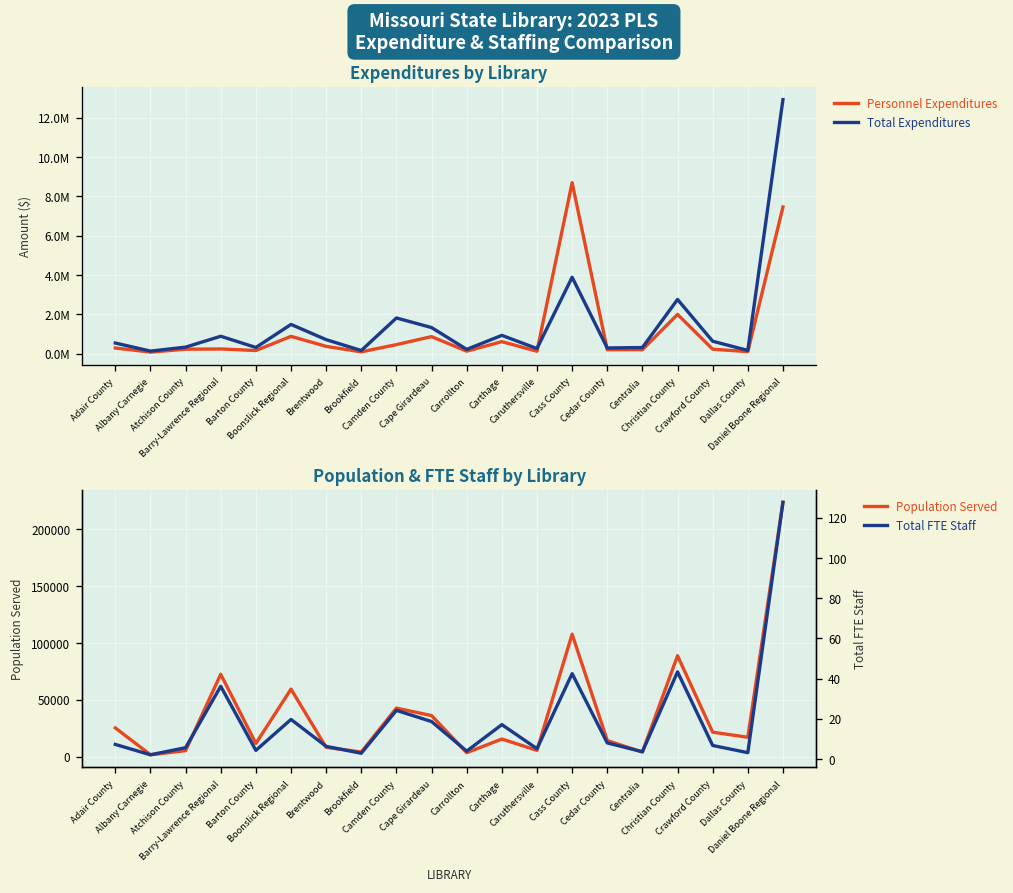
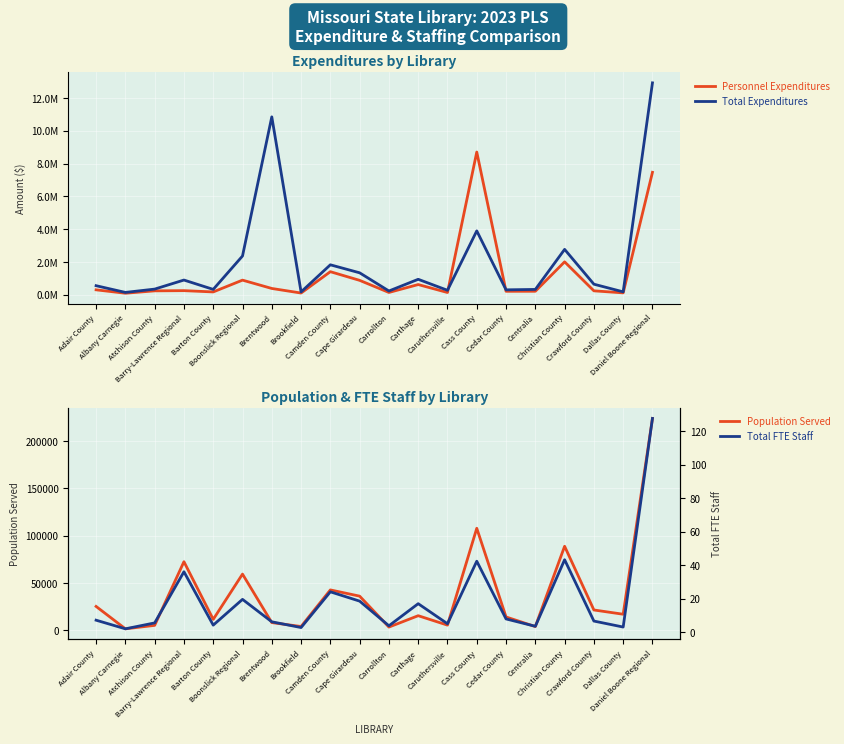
  {
    "Expenditures by Library": {
      "Personnel Expenditures": {
        "Adair County": 300000,
        "Barry-Lawrence Regional": 200000,
        "Boonslick Regional": 900000,
        "Brentwood": 400000,
-       "Camden County": 500000,
+       "Camden County": 1400000,
        "Cape Girardeau": 900000,
        "Carthage": 600000,
        "Cass County": 8700000,
        "Christian County": 2000000,
        "Crawford County": 200000,
        "Daniel Boone Regional": 7500000
      },
      "Total Expenditures": {
        "Adair County": 500000,
        "Barry-Lawrence Regional": 900000,
-       "Boonslick Regional": 1500000,
-       "Brentwood": 700000,
+       "Boonslick Regional": 2400000,
+       "Brentwood": 10900000,
        "Camden County": 1800000,
        "Cape Girardeau": 1300000,
        "Carthage": 900000,
        "Cass County": 3900000,
        "Christian County": 2800000,
        "Crawford County": 600000,
        "Daniel Boone Regional": 12900000
      }
    }
  }
